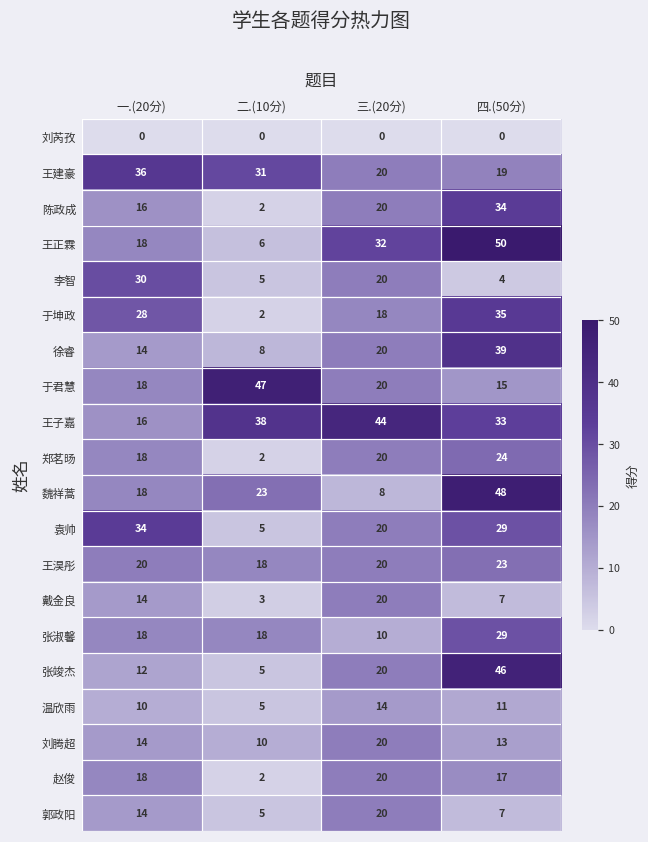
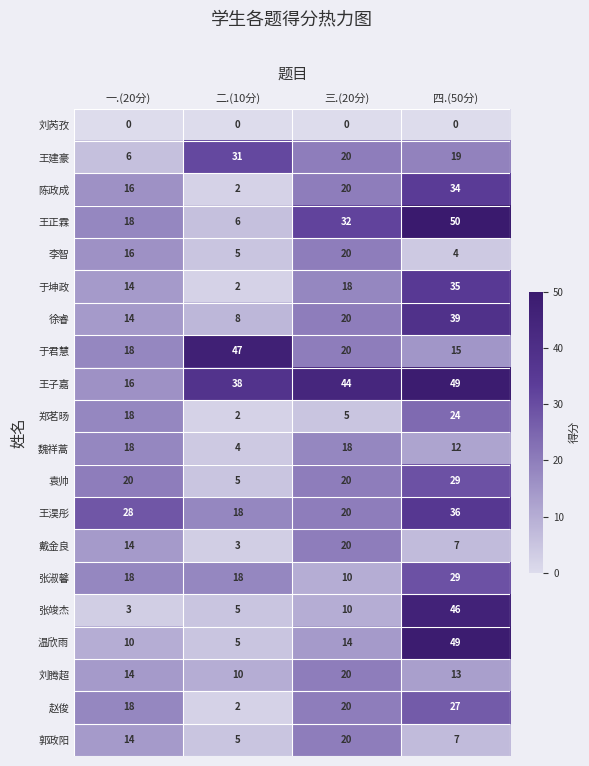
  {
    "刘芮孜": {
      "一.(20分)": 0,
      "二.(10分)": 0,
      "三.(20分)": 0,
      "四.(50分)": 0
    },
    "王建豪": {
-     "一.(20分)": 36,
+     "一.(20分)": 6,
      "二.(10分)": 31,
      "三.(20分)": 20,
      "四.(50分)": 19
    },
    "陈政成": {
      "一.(20分)": 16,
      "二.(10分)": 2,
      "三.(20分)": 20,
      "四.(50分)": 34
    },
    "王正霖": {
      "一.(20分)": 18,
      "二.(10分)": 6,
      "三.(20分)": 32,
      "四.(50分)": 50
    },
    "李智": {
-     "一.(20分)": 30,
+     "一.(20分)": 16,
      "二.(10分)": 5,
      "三.(20分)": 20,
      "四.(50分)": 4
    },
    "于坤政": {
-     "一.(20分)": 28,
+     "一.(20分)": 14,
      "二.(10分)": 2,
      "三.(20分)": 18,
      "四.(50分)": 35
    },
    "徐睿": {
      "一.(20分)": 14,
      "二.(10分)": 8,
      "三.(20分)": 20,
      "四.(50分)": 39
    },
    "于君慧": {
      "一.(20分)": 18,
      "二.(10分)": 47,
      "三.(20分)": 20,
      "四.(50分)": 15
    },
    "王子嘉": {
      "一.(20分)": 16,
      "二.(10分)": 38,
      "三.(20分)": 44,
-     "四.(50分)": 33
+     "四.(50分)": 49
    },
    "郑茗旸": {
      "一.(20分)": 18,
      "二.(10分)": 2,
-     "三.(20分)": 20,
+     "三.(20分)": 5,
      "四.(50分)": 24
    },
    "魏祥蒿": {
      "一.(20分)": 18,
-     "二.(10分)": 23,
-     "三.(20分)": 8,
-     "四.(50分)": 48
+     "二.(10分)": 4,
+     "三.(20分)": 18,
+     "四.(50分)": 12
    },
    "袁帅": {
-     "一.(20分)": 34,
+     "一.(20分)": 20,
      "二.(10分)": 5,
      "三.(20分)": 20,
      "四.(50分)": 29
    },
    "王淏彤": {
-     "一.(20分)": 20,
+     "一.(20分)": 28,
      "二.(10分)": 18,
      "三.(20分)": 20,
-     "四.(50分)": 23
+     "四.(50分)": 36
    },
    "戴金良": {
      "一.(20分)": 14,
      "二.(10分)": 3,
      "三.(20分)": 20,
      "四.(50分)": 7
    },
    "张淑馨": {
      "一.(20分)": 18,
      "二.(10分)": 18,
      "三.(20分)": 10,
      "四.(50分)": 29
    },
    "张竣杰": {
-     "一.(20分)": 12,
+     "一.(20分)": 3,
      "二.(10分)": 5,
-     "三.(20分)": 20,
+     "三.(20分)": 10,
      "四.(50分)": 46
    },
    "温欣雨": {
      "一.(20分)": 10,
      "二.(10分)": 5,
      "三.(20分)": 14,
-     "四.(50分)": 11
+     "四.(50分)": 49
    },
    "刘腾超": {
      "一.(20分)": 14,
      "二.(10分)": 10,
      "三.(20分)": 20,
      "四.(50分)": 13
    },
    "赵俊": {
      "一.(20分)": 18,
      "二.(10分)": 2,
      "三.(20分)": 20,
-     "四.(50分)": 17
+     "四.(50分)": 27
    },
    "郭政阳": {
      "一.(20分)": 14,
      "二.(10分)": 5,
      "三.(20分)": 20,
      "四.(50分)": 7
    }
  }
